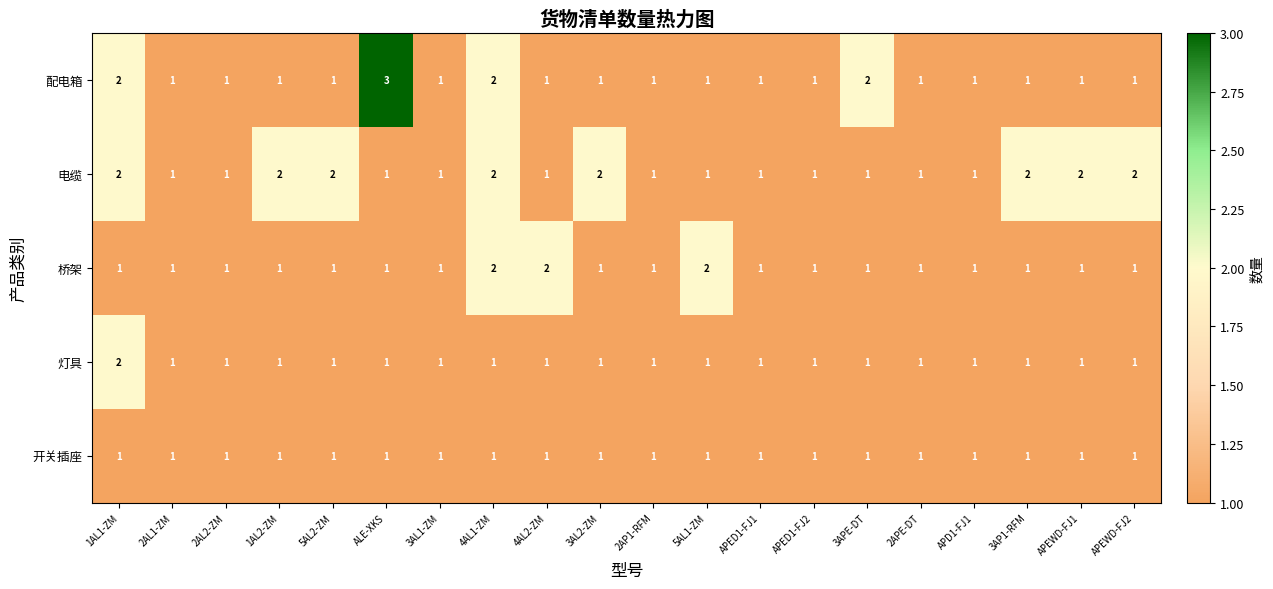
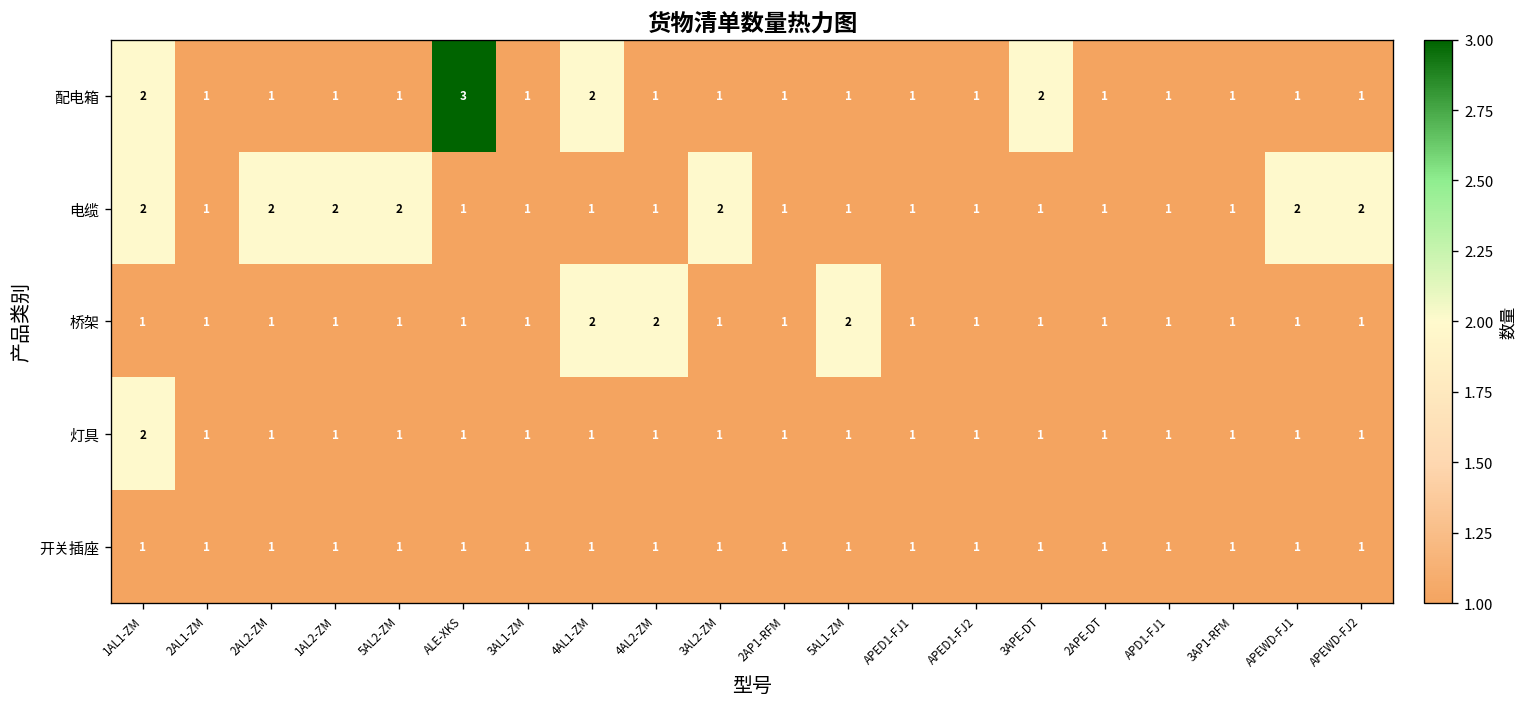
  {
    "配电箱": {
      "1AL1-ZM": 2,
      "2AL1-ZM": 1,
      "2AL2-ZM": 1,
      "1AL2-ZM": 1,
      "5AL2-ZM": 1,
      "ALE-XKS": 3,
      "3AL1-ZM": 1,
      "4AL1-ZM": 2,
      "4AL2-ZM": 1,
      "3AL2-ZM": 1,
      "2AP1-RFM": 1,
      "5AL1-ZM": 1,
      "APED1-FJ1": 1,
      "APED1-FJ2": 1,
      "3APE-DT": 2,
      "2APE-DT": 1,
      "APD1-FJ1": 1,
      "3AP1-RFM": 1,
      "APEWD-FJ1": 1,
      "APEWD-FJ2": 1
    },
    "电缆": {
      "1AL1-ZM": 2,
      "2AL1-ZM": 1,
-     "2AL2-ZM": 1,
+     "2AL2-ZM": 2,
      "1AL2-ZM": 2,
      "5AL2-ZM": 2,
      "ALE-XKS": 1,
      "3AL1-ZM": 1,
-     "4AL1-ZM": 2,
+     "4AL1-ZM": 1,
      "4AL2-ZM": 1,
      "3AL2-ZM": 2,
      "2AP1-RFM": 1,
      "5AL1-ZM": 1,
      "APED1-FJ1": 1,
      "APED1-FJ2": 1,
      "3APE-DT": 1,
      "2APE-DT": 1,
      "APD1-FJ1": 1,
-     "3AP1-RFM": 2,
+     "3AP1-RFM": 1,
      "APEWD-FJ1": 2,
      "APEWD-FJ2": 2
    },
    "桥架": {
      "1AL1-ZM": 1,
      "2AL1-ZM": 1,
      "2AL2-ZM": 1,
      "1AL2-ZM": 1,
      "5AL2-ZM": 1,
      "ALE-XKS": 1,
      "3AL1-ZM": 1,
      "4AL1-ZM": 2,
      "4AL2-ZM": 2,
      "3AL2-ZM": 1,
      "2AP1-RFM": 1,
      "5AL1-ZM": 2,
      "APED1-FJ1": 1,
      "APED1-FJ2": 1,
      "3APE-DT": 1,
      "2APE-DT": 1,
      "APD1-FJ1": 1,
      "3AP1-RFM": 1,
      "APEWD-FJ1": 1,
      "APEWD-FJ2": 1
    },
    "灯具": {
      "1AL1-ZM": 2,
      "2AL1-ZM": 1,
      "2AL2-ZM": 1,
      "1AL2-ZM": 1,
      "5AL2-ZM": 1,
      "ALE-XKS": 1,
      "3AL1-ZM": 1,
      "4AL1-ZM": 1,
      "4AL2-ZM": 1,
      "3AL2-ZM": 1,
      "2AP1-RFM": 1,
      "5AL1-ZM": 1,
      "APED1-FJ1": 1,
      "APED1-FJ2": 1,
      "3APE-DT": 1,
      "2APE-DT": 1,
      "APD1-FJ1": 1,
      "3AP1-RFM": 1,
      "APEWD-FJ1": 1,
      "APEWD-FJ2": 1
    },
    "开关插座": {
      "1AL1-ZM": 1,
      "2AL1-ZM": 1,
      "2AL2-ZM": 1,
      "1AL2-ZM": 1,
      "5AL2-ZM": 1,
      "ALE-XKS": 1,
      "3AL1-ZM": 1,
      "4AL1-ZM": 1,
      "4AL2-ZM": 1,
      "3AL2-ZM": 1,
      "2AP1-RFM": 1,
      "5AL1-ZM": 1,
      "APED1-FJ1": 1,
      "APED1-FJ2": 1,
      "3APE-DT": 1,
      "2APE-DT": 1,
      "APD1-FJ1": 1,
      "3AP1-RFM": 1,
      "APEWD-FJ1": 1,
      "APEWD-FJ2": 1
    }
  }
